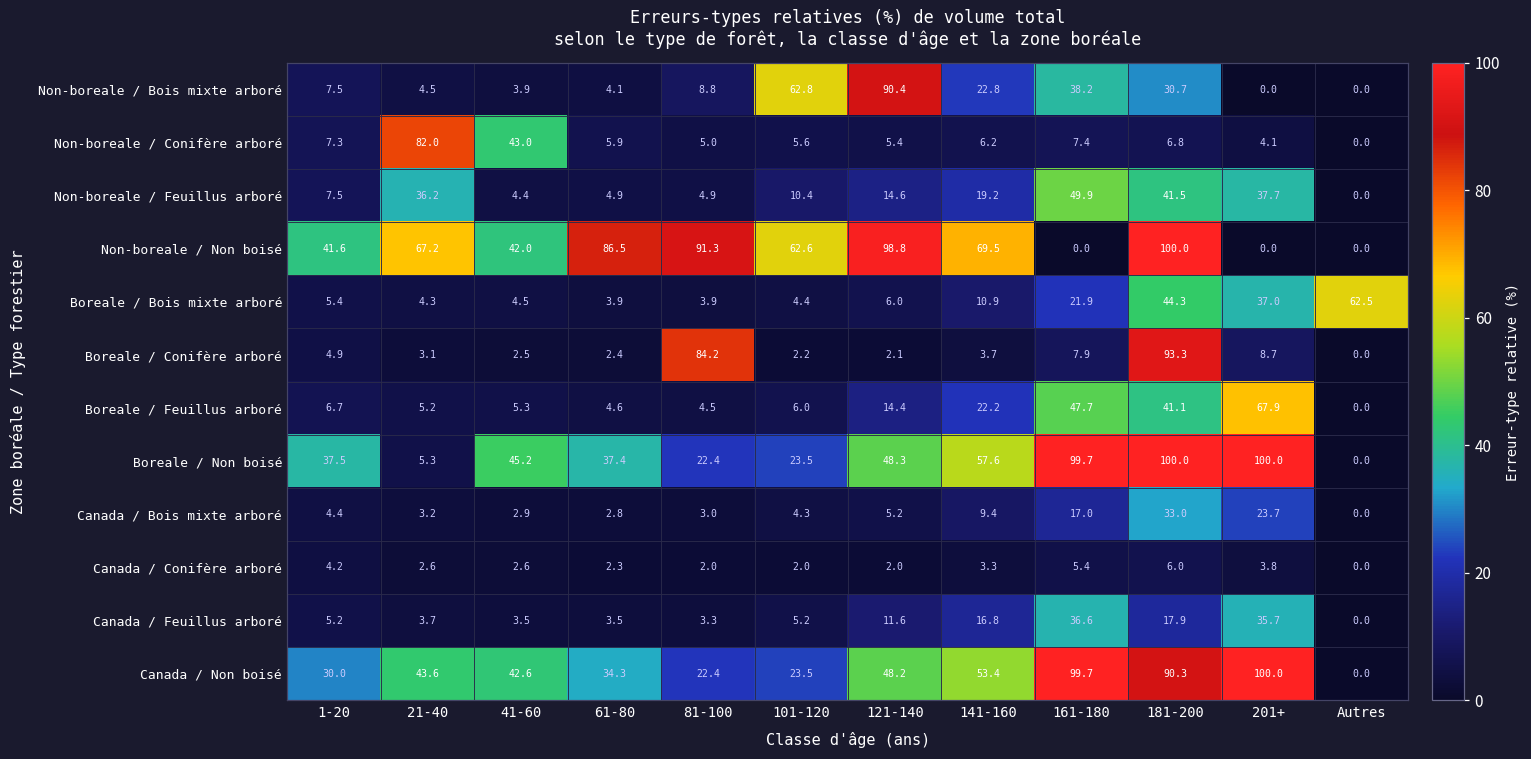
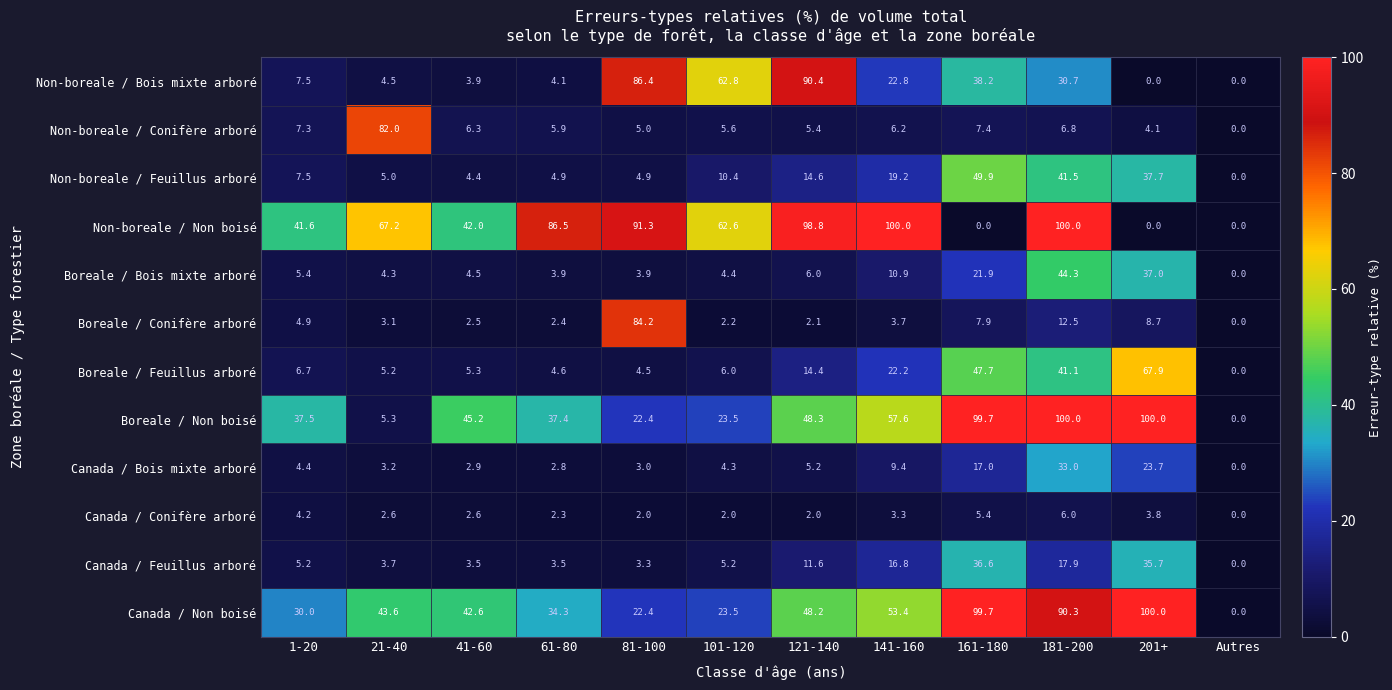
  {
    "Non-boreale / Bois mixte arboré": {
      "1-20": 7.5,
      "21-40": 4.5,
      "41-60": 3.9,
      "61-80": 4.1,
-     "81-100": 8.8,
+     "81-100": 86.4,
      "101-120": 62.8,
      "121-140": 90.4,
      "141-160": 22.8,
      "161-180": 38.2,
      "181-200": 30.7,
      "201+": 0.0,
      "Autres": 0.0
    },
    "Non-boreale / Conifère arboré": {
      "1-20": 7.3,
      "21-40": 82.0,
-     "41-60": 43.0,
+     "41-60": 6.3,
      "61-80": 5.9,
      "81-100": 5.0,
      "101-120": 5.6,
      "121-140": 5.4,
      "141-160": 6.2,
      "161-180": 7.4,
      "181-200": 6.8,
      "201+": 4.1,
      "Autres": 0.0
    },
    "Non-boreale / Feuillus arboré": {
      "1-20": 7.5,
-     "21-40": 36.2,
+     "21-40": 5.0,
      "41-60": 4.4,
      "61-80": 4.9,
      "81-100": 4.9,
      "101-120": 10.4,
      "121-140": 14.6,
      "141-160": 19.2,
      "161-180": 49.9,
      "181-200": 41.5,
      "201+": 37.7,
      "Autres": 0.0
    },
    "Non-boreale / Non boisé": {
      "1-20": 41.6,
      "21-40": 67.2,
      "41-60": 42.0,
      "61-80": 86.5,
      "81-100": 91.3,
      "101-120": 62.6,
      "121-140": 98.8,
-     "141-160": 69.5,
+     "141-160": 100.0,
      "161-180": 0.0,
      "181-200": 100.0,
      "201+": 0.0,
      "Autres": 0.0
    },
    "Boreale / Bois mixte arboré": {
      "1-20": 5.4,
      "21-40": 4.3,
      "41-60": 4.5,
      "61-80": 3.9,
      "81-100": 3.9,
      "101-120": 4.4,
      "121-140": 6.0,
      "141-160": 10.9,
      "161-180": 21.9,
      "181-200": 44.3,
      "201+": 37.0,
-     "Autres": 62.5
+     "Autres": 0.0
    },
    "Boreale / Conifère arboré": {
      "1-20": 4.9,
      "21-40": 3.1,
      "41-60": 2.5,
      "61-80": 2.4,
      "81-100": 84.2,
      "101-120": 2.2,
      "121-140": 2.1,
      "141-160": 3.7,
      "161-180": 7.9,
-     "181-200": 93.3,
+     "181-200": 12.5,
      "201+": 8.7,
      "Autres": 0.0
    },
    "Boreale / Feuillus arboré": {
      "1-20": 6.7,
      "21-40": 5.2,
      "41-60": 5.3,
      "61-80": 4.6,
      "81-100": 4.5,
      "101-120": 6.0,
      "121-140": 14.4,
      "141-160": 22.2,
      "161-180": 47.7,
      "181-200": 41.1,
      "201+": 67.9,
      "Autres": 0.0
    },
    "Boreale / Non boisé": {
      "1-20": 37.5,
      "21-40": 5.3,
      "41-60": 45.2,
      "61-80": 37.4,
      "81-100": 22.4,
      "101-120": 23.5,
      "121-140": 48.3,
      "141-160": 57.6,
      "161-180": 99.7,
      "181-200": 100.0,
      "201+": 100.0,
      "Autres": 0.0
    },
    "Canada / Bois mixte arboré": {
      "1-20": 4.4,
      "21-40": 3.2,
      "41-60": 2.9,
      "61-80": 2.8,
      "81-100": 3.0,
      "101-120": 4.3,
      "121-140": 5.2,
      "141-160": 9.4,
      "161-180": 17.0,
      "181-200": 33.0,
      "201+": 23.7,
      "Autres": 0.0
    },
    "Canada / Conifère arboré": {
      "1-20": 4.2,
      "21-40": 2.6,
      "41-60": 2.6,
      "61-80": 2.3,
      "81-100": 2.0,
      "101-120": 2.0,
      "121-140": 2.0,
      "141-160": 3.3,
      "161-180": 5.4,
      "181-200": 6.0,
      "201+": 3.8,
      "Autres": 0.0
    },
    "Canada / Feuillus arboré": {
      "1-20": 5.2,
      "21-40": 3.7,
      "41-60": 3.5,
      "61-80": 3.5,
      "81-100": 3.3,
      "101-120": 5.2,
      "121-140": 11.6,
      "141-160": 16.8,
      "161-180": 36.6,
      "181-200": 17.9,
      "201+": 35.7,
      "Autres": 0.0
    },
    "Canada / Non boisé": {
      "1-20": 30.0,
      "21-40": 43.6,
      "41-60": 42.6,
      "61-80": 34.3,
      "81-100": 22.4,
      "101-120": 23.5,
      "121-140": 48.2,
      "141-160": 53.4,
      "161-180": 99.7,
      "181-200": 90.3,
      "201+": 100.0,
      "Autres": 0.0
    }
  }
